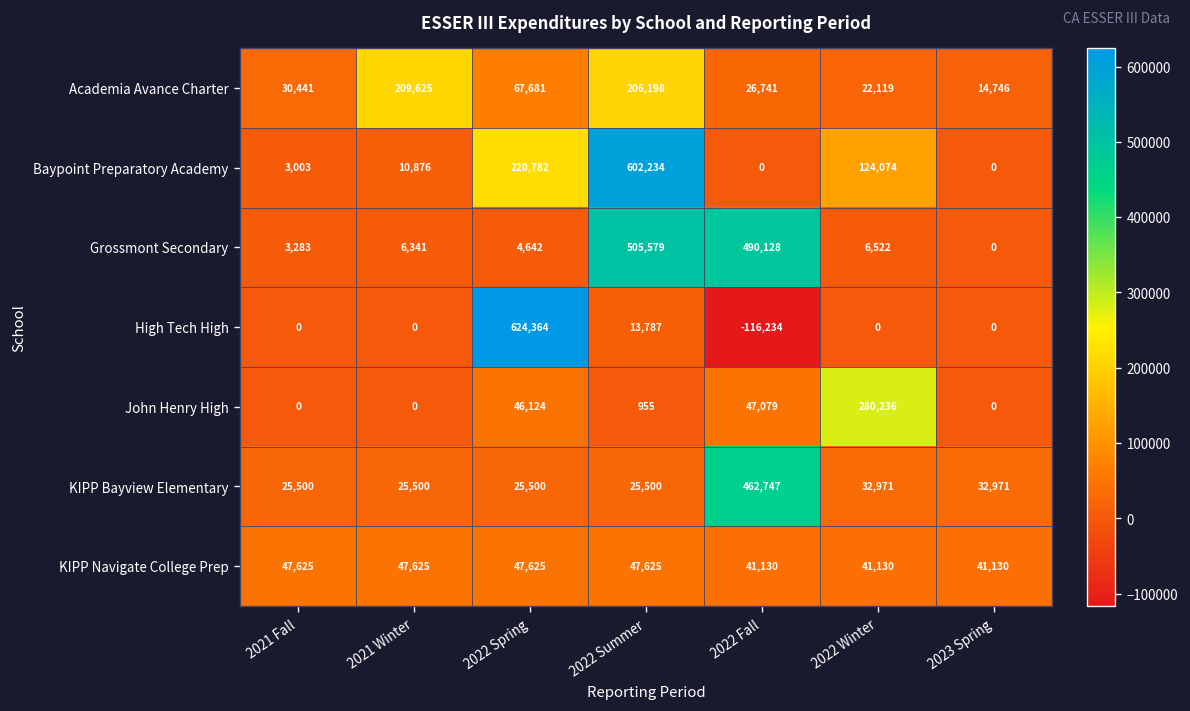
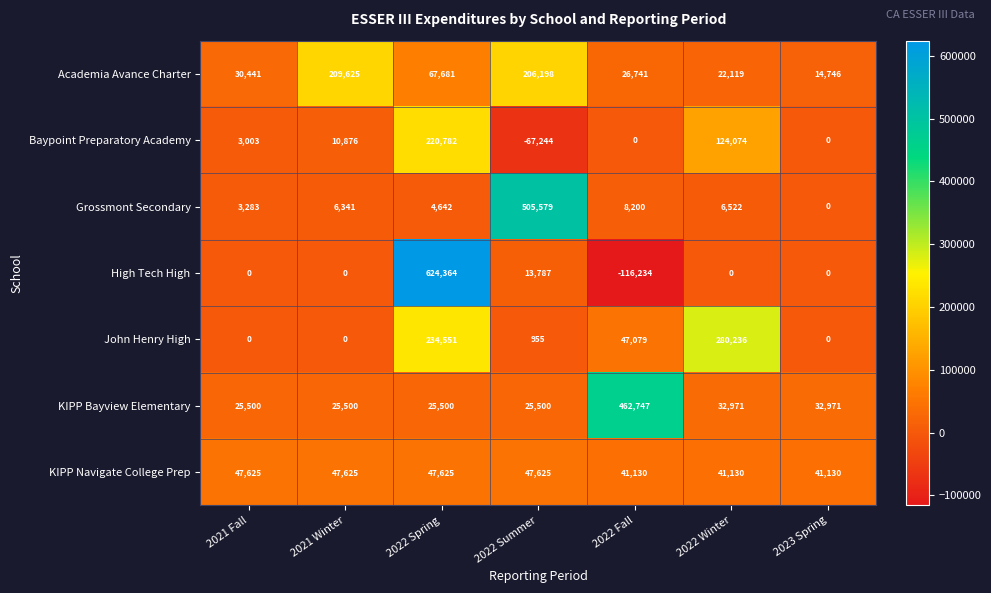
  {
    "Academia Avance Charter": {
      "2021 Fall": "30,441",
      "2021 Winter": "209,625",
      "2022 Spring": "67,681",
      "2022 Summer": "206,198",
      "2022 Fall": "26,741",
      "2022 Winter": "22,119",
      "2023 Spring": "14,746"
    },
    "Baypoint Preparatory Academy": {
      "2021 Fall": "3,003",
      "2021 Winter": "10,876",
      "2022 Spring": "220,782",
-     "2022 Summer": "602,234",
+     "2022 Summer": "-67,244",
      "2022 Fall": "0",
      "2022 Winter": "124,074",
      "2023 Spring": "0"
    },
    "Grossmont Secondary": {
      "2021 Fall": "3,283",
      "2021 Winter": "6,341",
      "2022 Spring": "4,642",
      "2022 Summer": "505,579",
-     "2022 Fall": "490,128",
+     "2022 Fall": "8,200",
      "2022 Winter": "6,522",
      "2023 Spring": "0"
    },
    "High Tech High": {
      "2021 Fall": "0",
      "2021 Winter": "0",
      "2022 Spring": "624,364",
      "2022 Summer": "13,787",
      "2022 Fall": "-116,234",
      "2022 Winter": "0",
      "2023 Spring": "0"
    },
    "John Henry High": {
      "2021 Fall": "0",
      "2021 Winter": "0",
-     "2022 Spring": "46,124",
+     "2022 Spring": "234,551",
      "2022 Summer": "955",
      "2022 Fall": "47,079",
      "2022 Winter": "280,236",
      "2023 Spring": "0"
    },
    "KIPP Bayview Elementary": {
      "2021 Fall": "25,500",
      "2021 Winter": "25,500",
      "2022 Spring": "25,500",
      "2022 Summer": "25,500",
      "2022 Fall": "462,747",
      "2022 Winter": "32,971",
      "2023 Spring": "32,971"
    },
    "KIPP Navigate College Prep": {
      "2021 Fall": "47,625",
      "2021 Winter": "47,625",
      "2022 Spring": "47,625",
      "2022 Summer": "47,625",
      "2022 Fall": "41,130",
      "2022 Winter": "41,130",
      "2023 Spring": "41,130"
    }
  }
